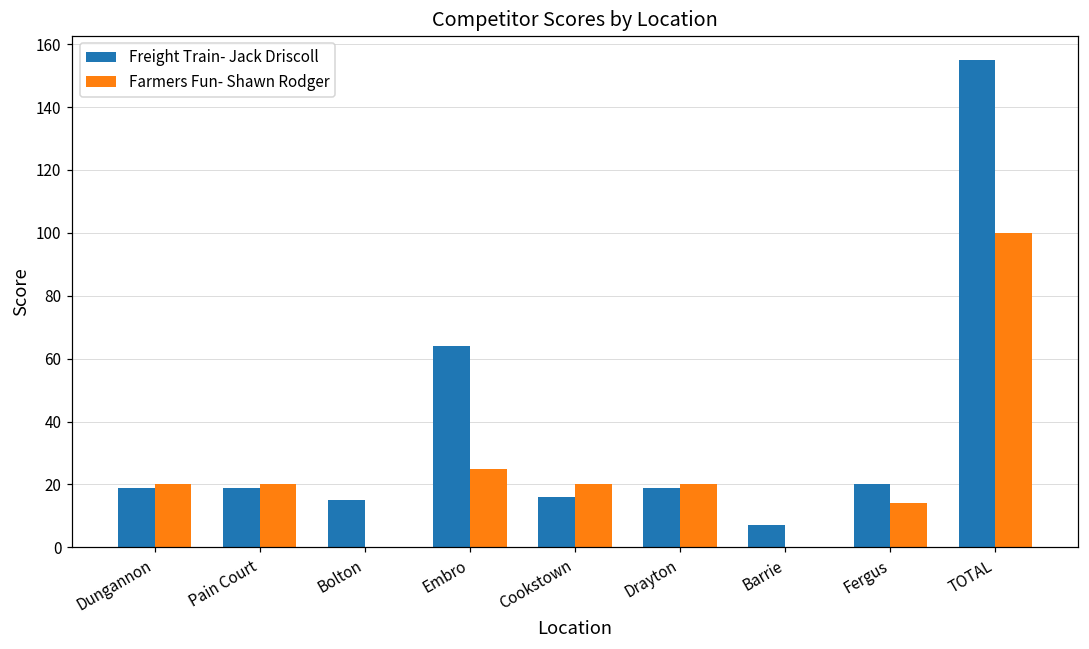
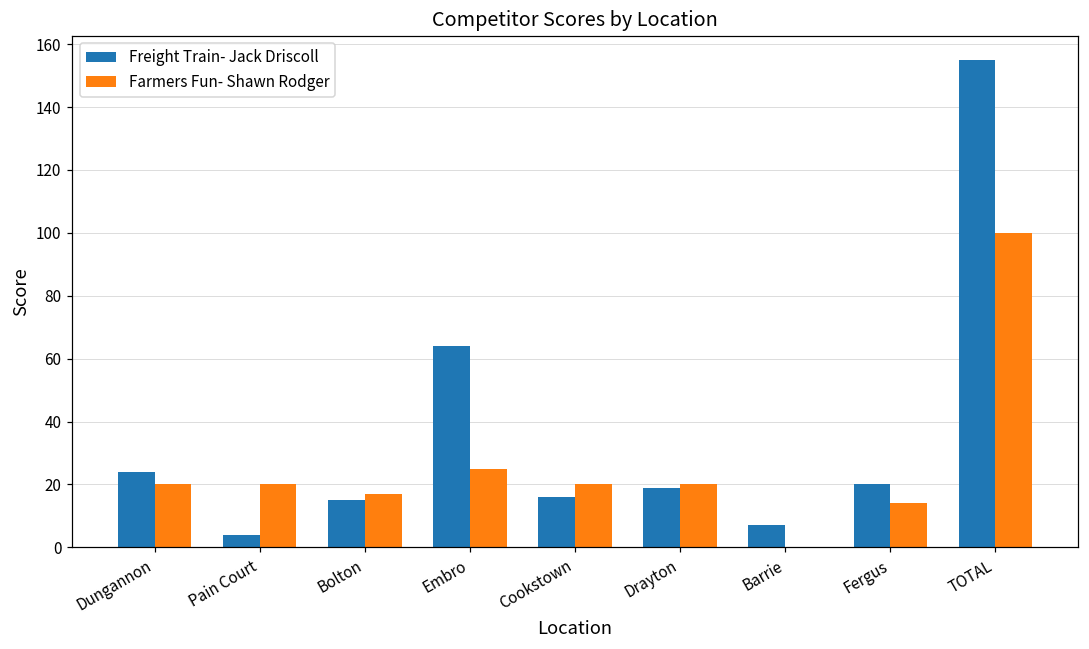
  {
    "Freight Train- Jack Driscoll": {
-     "Dungannon": 19,
-     "Pain Court": 19,
+     "Dungannon": 24,
+     "Pain Court": 4,
      "Bolton": 15,
      "Embro": 64,
      "Cookstown": 16,
      "Drayton": 19,
      "Barrie": 7,
      "Fergus": 20,
      "TOTAL": 155
    },
    "Farmers Fun- Shawn Rodger": {
      "Dungannon": 20,
      "Pain Court": 20,
-     "Bolton": 0,
+     "Bolton": 17,
      "Embro": 25,
      "Cookstown": 20,
      "Drayton": 20,
      "Barrie": 0,
      "Fergus": 14,
      "TOTAL": 100
    }
  }
